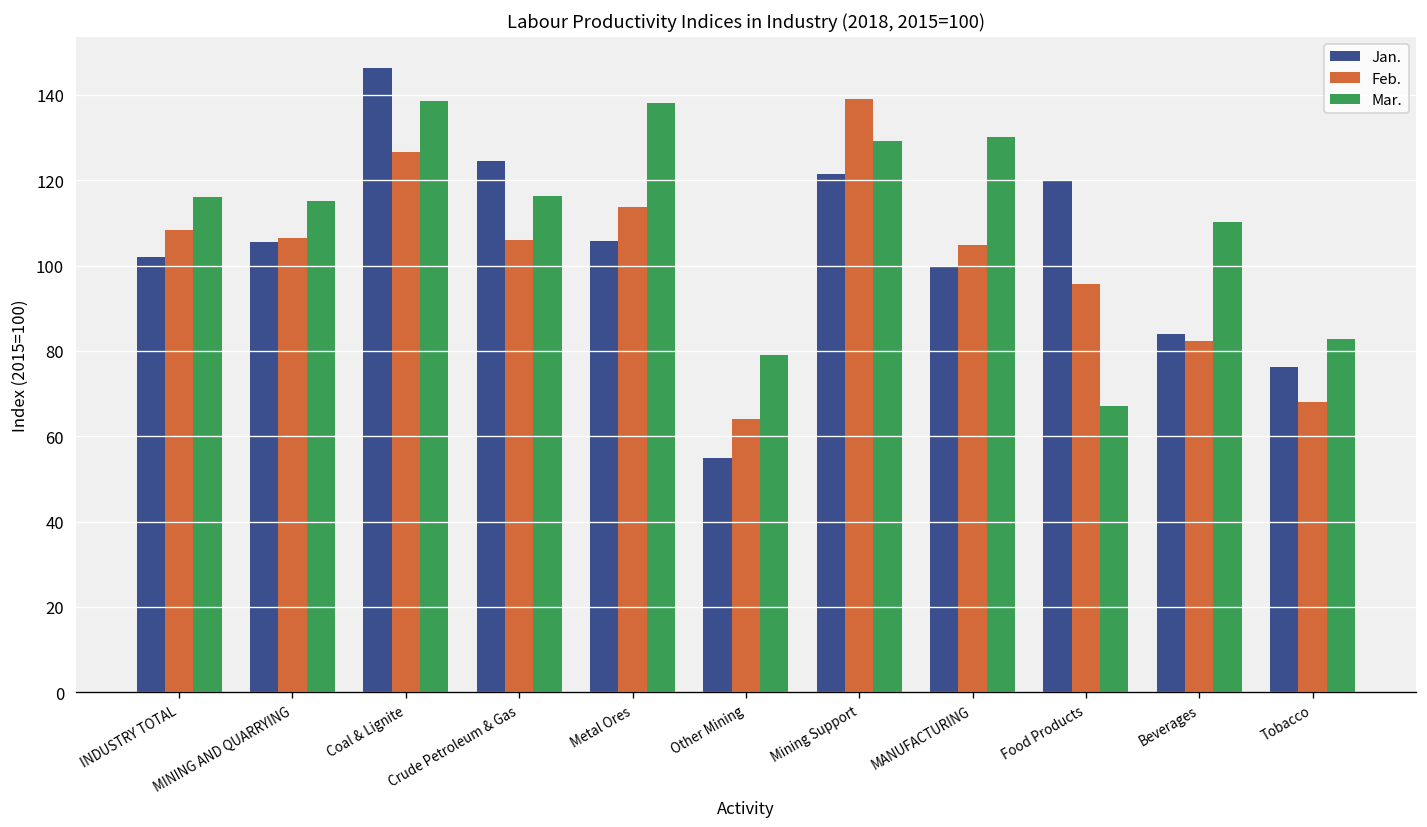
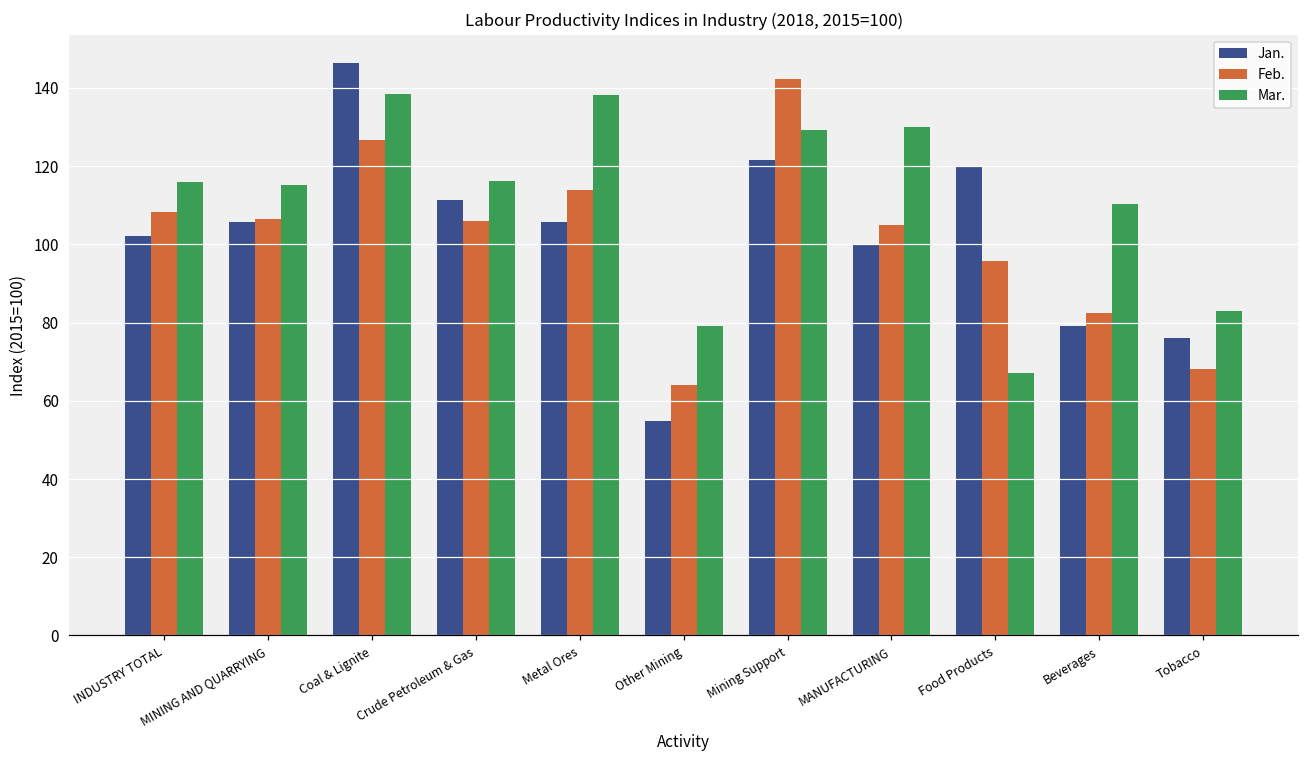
  {
    "Jan.": {
      "INDUSTRY TOTAL": 102,
      "MINING AND QUARRYING": 106,
      "Coal & Lignite": 146,
-     "Crude Petroleum & Gas": 124,
+     "Crude Petroleum & Gas": 111,
      "Metal Ores": 106,
      "Other Mining": 55,
      "Mining Support": 122,
      "MANUFACTURING": 100,
      "Food Products": 120,
-     "Beverages": 84,
+     "Beverages": 79,
      "Tobacco": 76
    },
    "Feb.": {
      "INDUSTRY TOTAL": 108,
      "MINING AND QUARRYING": 106,
      "Coal & Lignite": 127,
      "Crude Petroleum & Gas": 106,
      "Metal Ores": 114,
      "Other Mining": 64,
-     "Mining Support": 139,
+     "Mining Support": 142,
      "MANUFACTURING": 105,
      "Food Products": 96,
      "Beverages": 82,
      "Tobacco": 68
    },
    "Mar.": {
      "INDUSTRY TOTAL": 116,
      "MINING AND QUARRYING": 115,
      "Coal & Lignite": 139,
      "Crude Petroleum & Gas": 116,
      "Metal Ores": 138,
      "Other Mining": 79,
      "Mining Support": 129,
      "MANUFACTURING": 130,
      "Food Products": 67,
      "Beverages": 110,
      "Tobacco": 83
    }
  }
